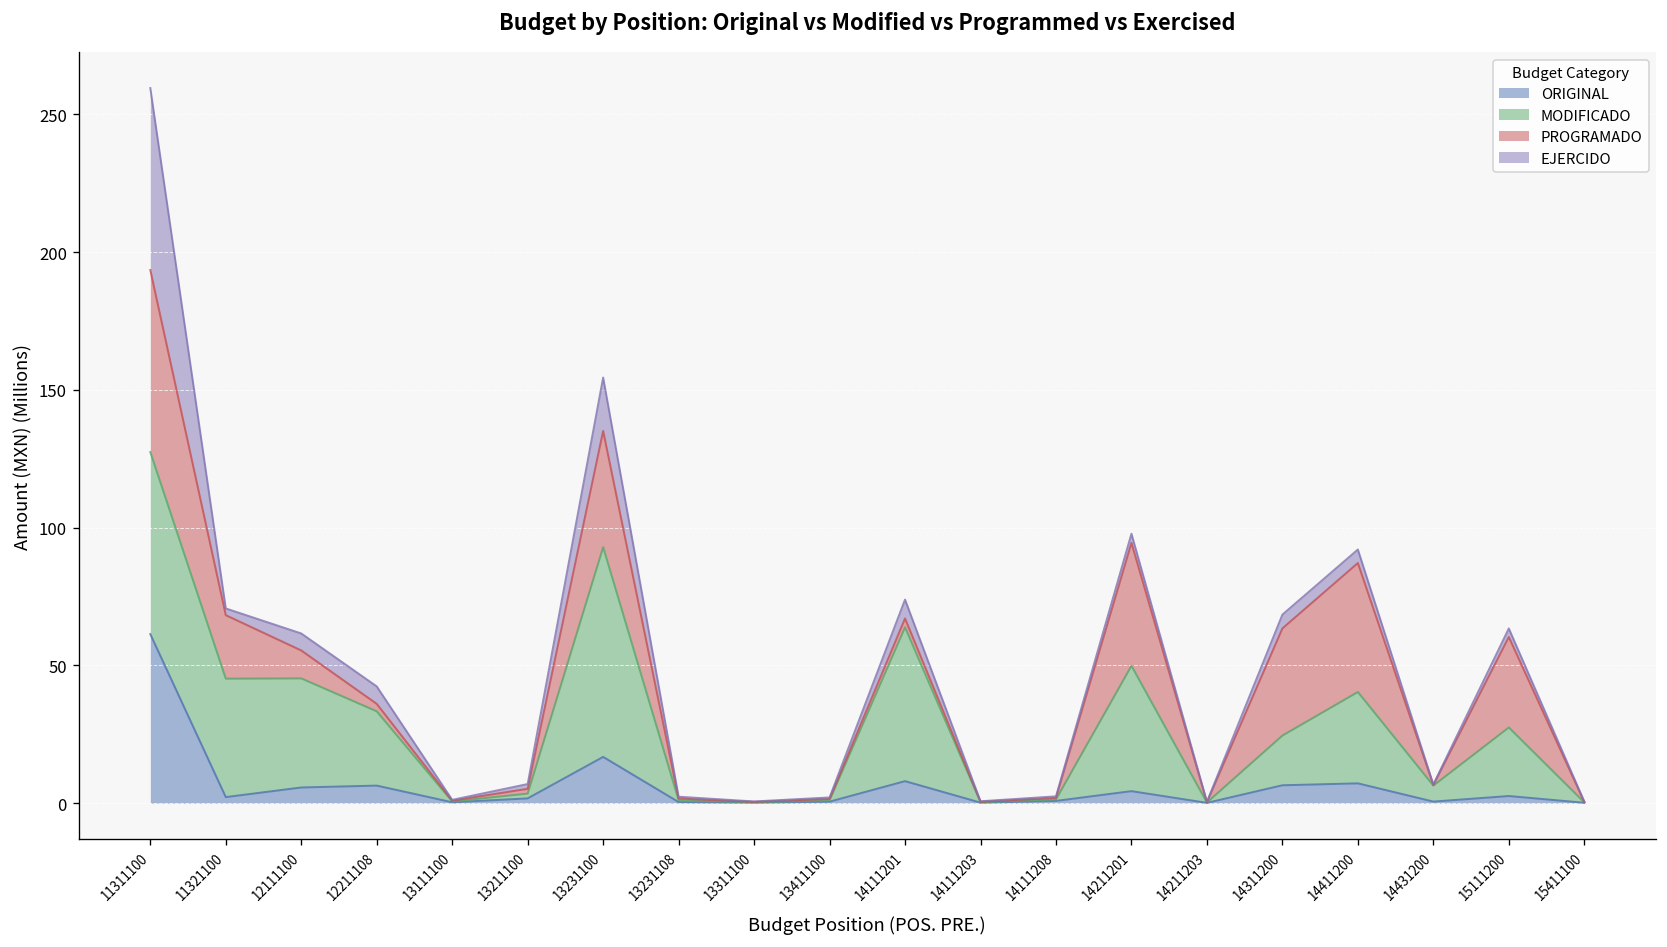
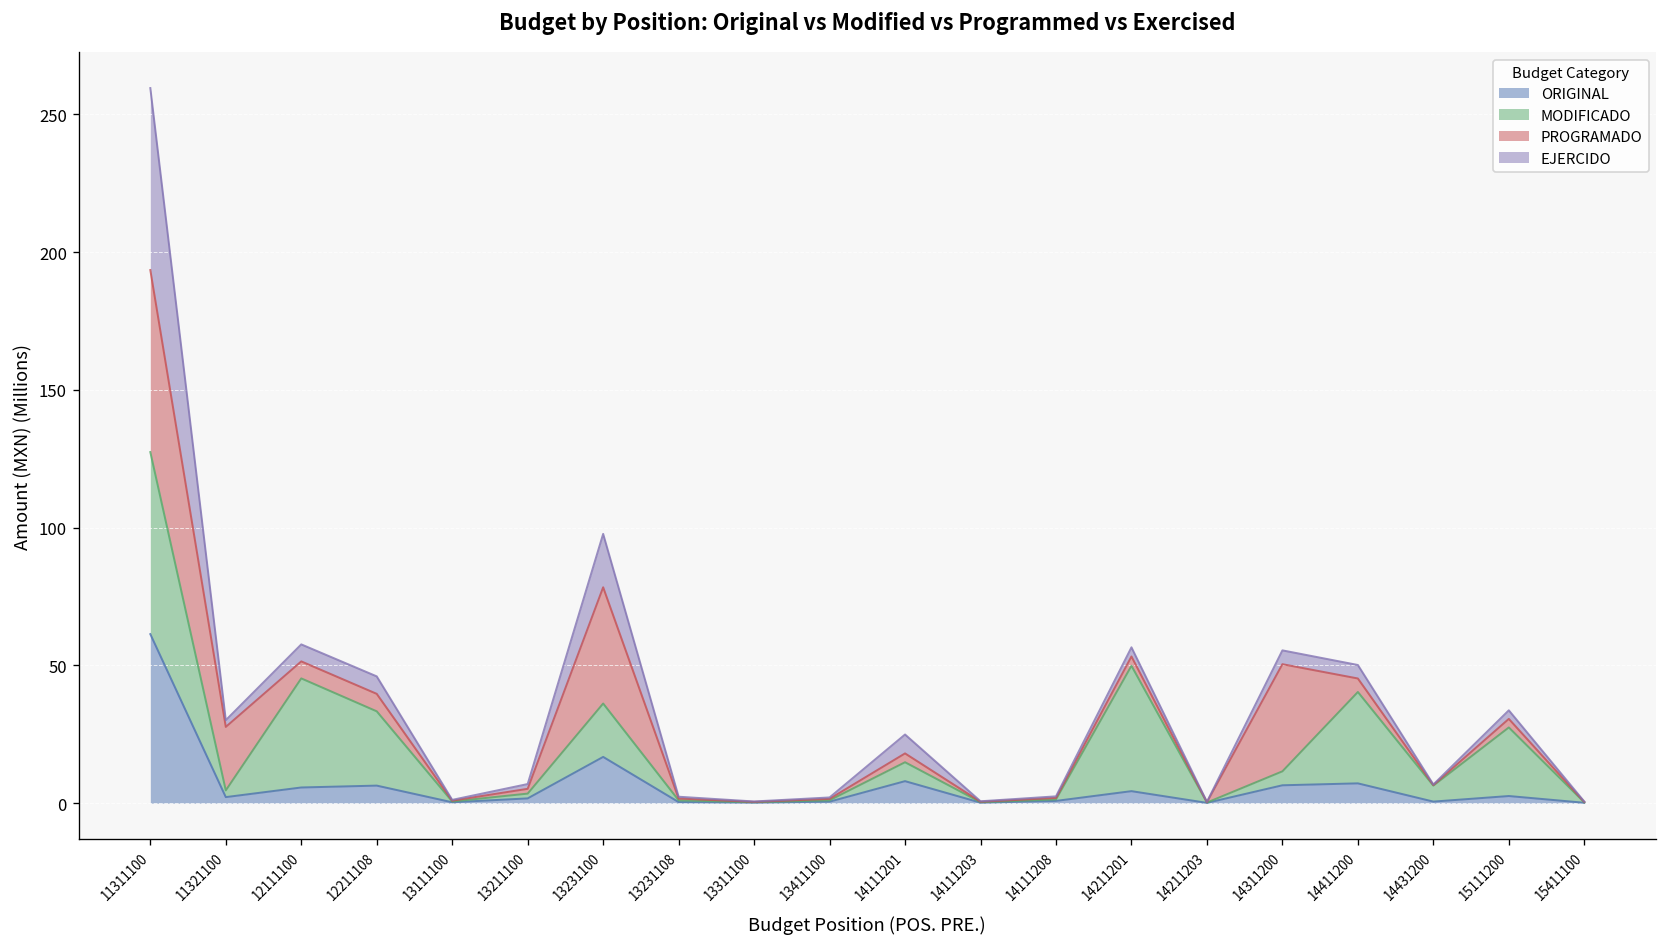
  {
    "MODIFICADO": {
      "11311100": 66,
-     "11321100": 43,
+     "11321100": 2,
      "12111100": 40,
      "12211108": 27,
      "13211100": 2,
-     "13231100": 76,
-     "14111201": 56,
+     "13231100": 19,
+     "14111201": 7,
      "14211201": 46,
-     "14311200": 18,
+     "14311200": 5,
      "14411200": 33,
      "15111200": 25
    },
    "PROGRAMADO": {
      "11311100": 66,
      "11321100": 23,
-     "12111100": 10,
-     "12211108": 3,
+     "12111100": 6,
+     "12211108": 6,
      "13211100": 2,
      "13231100": 42,
      "14111201": 3,
-     "14211201": 45,
+     "14211201": 3,
      "14311200": 39,
-     "14411200": 47,
-     "15111200": 33
+     "14411200": 5,
+     "15111200": 3
    }
  }
